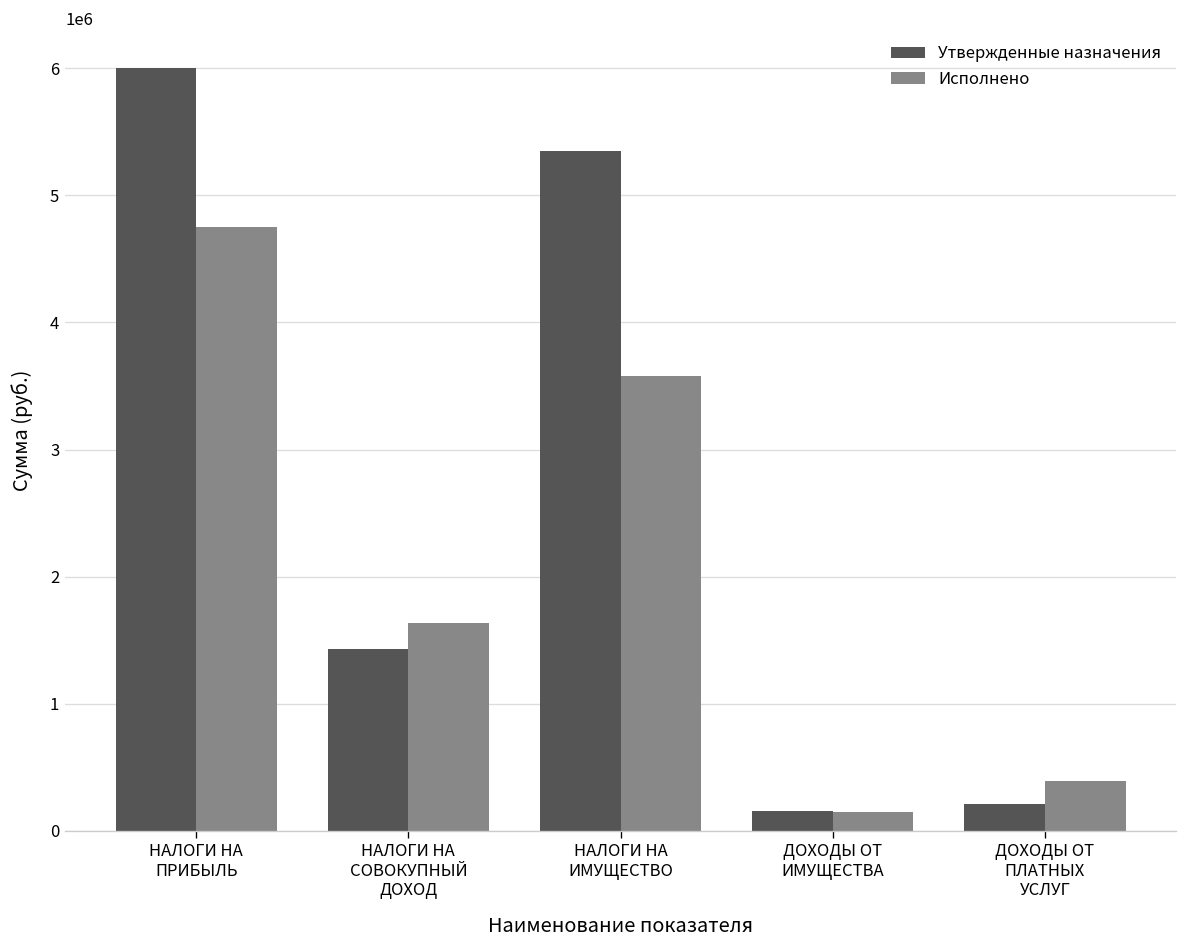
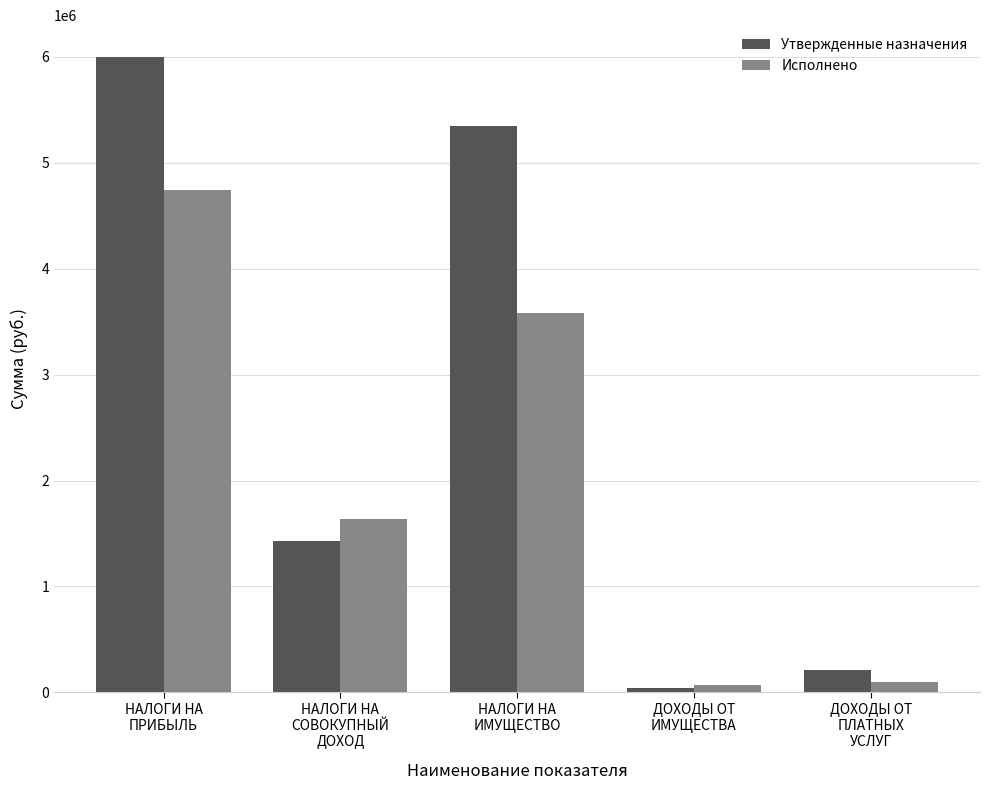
  {
    "Утвержденные назначения": {
      "НАЛОГИ НА ПРИБЫЛЬ": 6000000,
      "НАЛОГИ НА СОВОКУПНЫЙ ДОХОД": 1430000,
      "НАЛОГИ НА ИМУЩЕСТВО": 5350000,
-     "ДОХОДЫ ОТ ИМУЩЕСТВА": 150000,
+     "ДОХОДЫ ОТ ИМУЩЕСТВА": 40000,
      "ДОХОДЫ ОТ ПЛАТНЫХ УСЛУГ": 210000
    },
    "Исполнено": {
      "НАЛОГИ НА ПРИБЫЛЬ": 4750000,
      "НАЛОГИ НА СОВОКУПНЫЙ ДОХОД": 1630000,
      "НАЛОГИ НА ИМУЩЕСТВО": 3580000,
-     "ДОХОДЫ ОТ ИМУЩЕСТВА": 150000,
-     "ДОХОДЫ ОТ ПЛАТНЫХ УСЛУГ": 390000
+     "ДОХОДЫ ОТ ИМУЩЕСТВА": 70000,
+     "ДОХОДЫ ОТ ПЛАТНЫХ УСЛУГ": 100000
    }
  }
